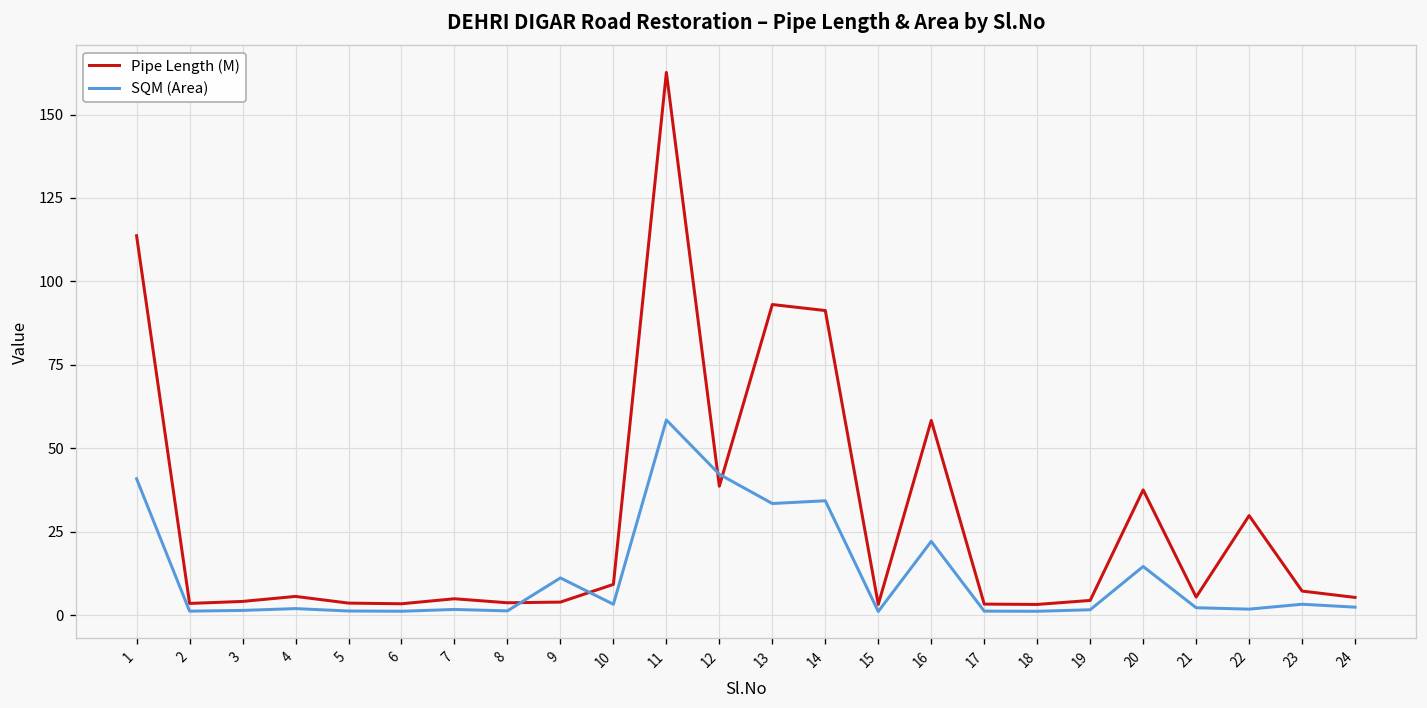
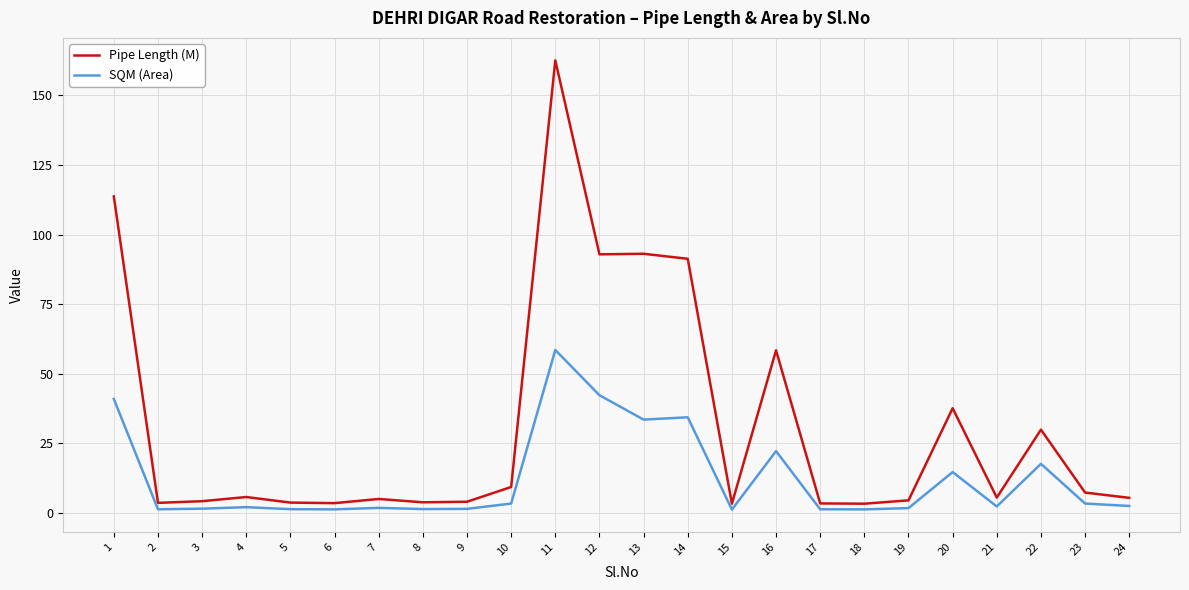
  {
    "Pipe Length (M)": {
      "1": 114,
      "2": 4,
      "3": 4,
      "4": 6,
      "5": 4,
      "6": 4,
      "7": 5,
      "8": 4,
      "9": 4,
      "10": 9,
      "11": 163,
-     "12": 39,
+     "12": 93,
      "13": 93,
      "14": 91,
      "15": 3,
      "16": 58,
      "17": 3,
      "18": 3,
      "19": 5,
      "20": 38,
      "21": 6,
      "22": 30,
      "23": 7,
      "24": 5
    },
    "SQM (Area)": {
      "1": 41,
      "2": 1,
      "3": 2,
      "4": 2,
      "5": 1,
      "6": 1,
      "7": 2,
      "8": 1,
-     "9": 11,
+     "9": 1,
      "10": 3,
      "11": 59,
      "12": 42,
      "13": 34,
      "14": 34,
      "15": 1,
      "16": 22,
      "17": 1,
      "18": 1,
      "19": 2,
      "20": 15,
      "21": 2,
-     "22": 2,
+     "22": 18,
      "23": 3,
      "24": 2
    }
  }
